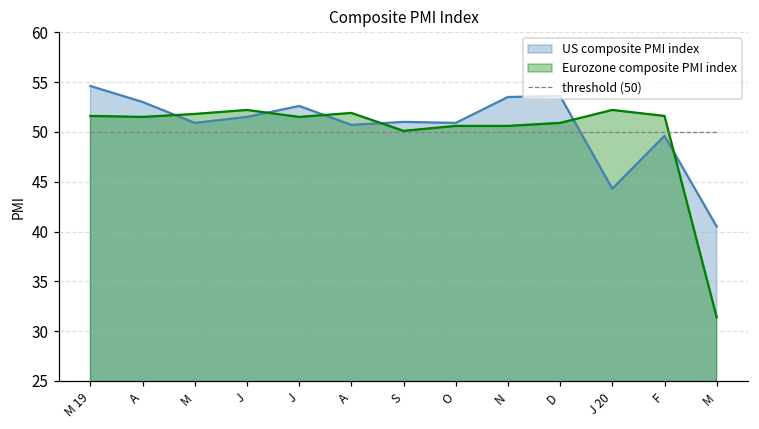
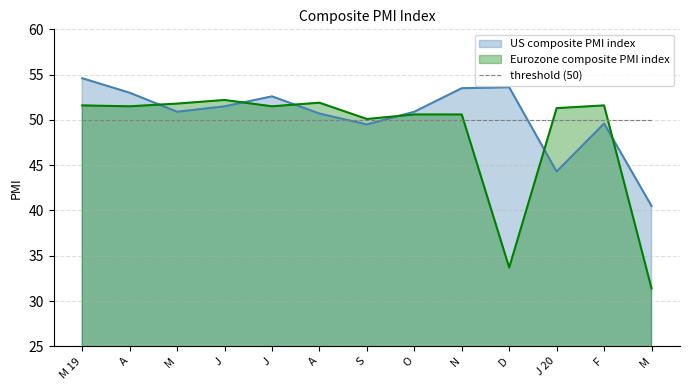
  {
    "US composite PMI index": {
      "M 19": 55,
-     "S": 51,
+     "S": 50,
      "O": 51,
      "N": 54,
      "D": 54,
      "J 20": 44,
      "F": 50
    },
    "Eurozone composite PMI index": {
      "M 19": 52,
      "O": 51,
      "N": 51,
-     "D": 51,
-     "J 20": 52,
+     "D": 34,
+     "J 20": 51,
      "F": 52
    },
    "threshold (50)": {
      "M 19": 50,
      "O": 50,
      "N": 50,
      "D": 50,
      "J 20": 50,
      "F": 50
    }
  }
